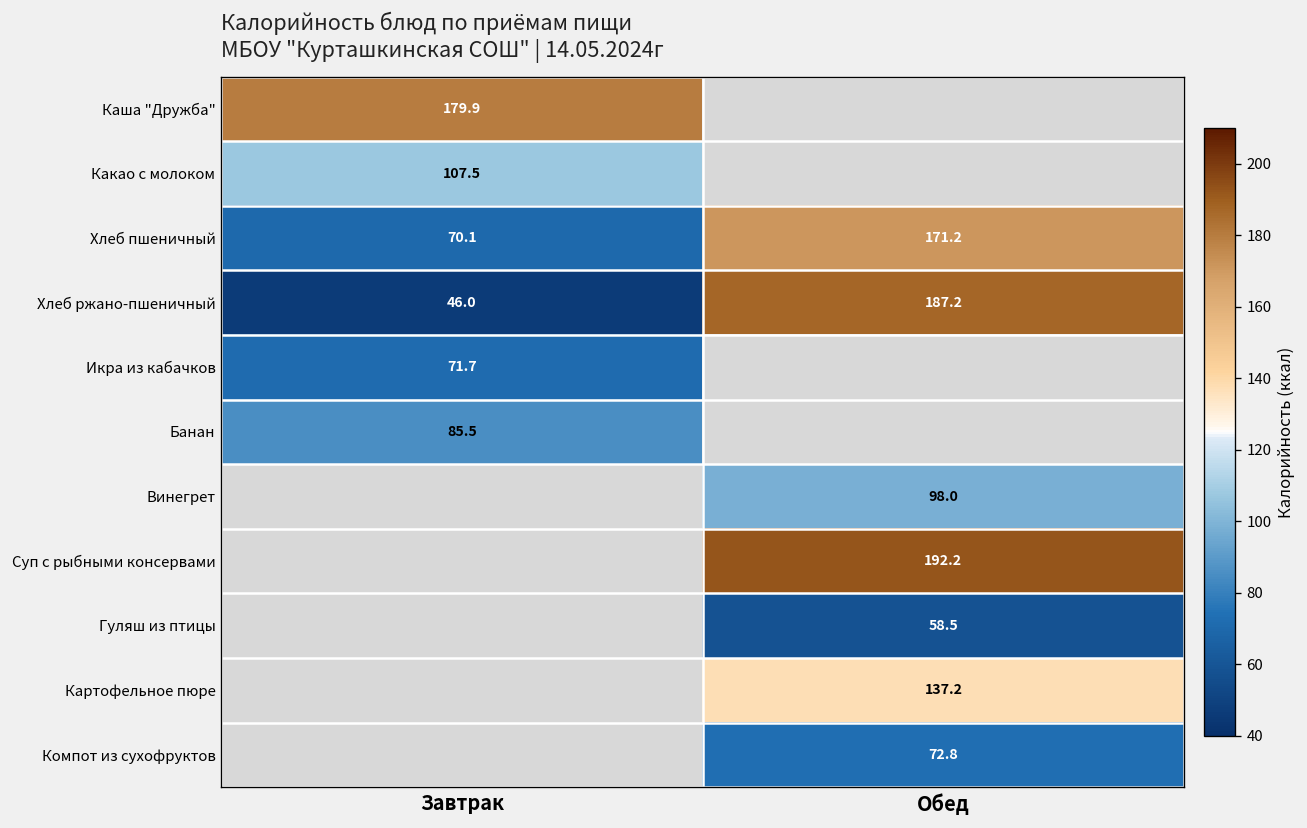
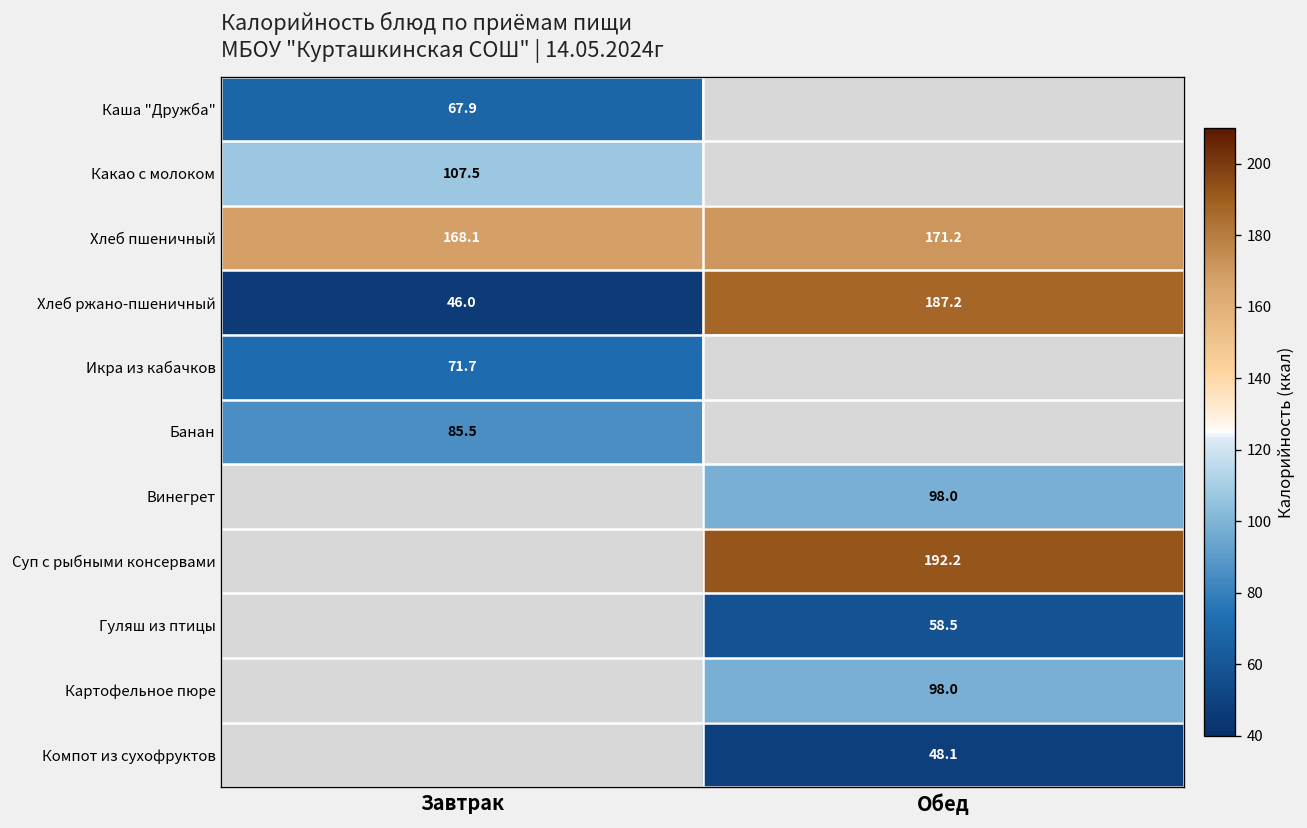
  {
    "Каша \"Дружба\"": {
-     "Завтрак": 179.9
+     "Завтрак": 67.9
    },
    "Какао с молоком": {
      "Завтрак": 107.5
    },
    "Хлеб пшеничный": {
-     "Завтрак": 70.1,
+     "Завтрак": 168.1,
      "Обед": 171.2
    },
    "Хлеб ржано-пшеничный": {
      "Завтрак": 46.0,
      "Обед": 187.2
    },
    "Икра из кабачков": {
      "Завтрак": 71.7
    },
    "Банан": {
      "Завтрак": 85.5
    },
    "Винегрет": {
      "Обед": 98.0
    },
    "Суп с рыбными консервами": {
      "Обед": 192.2
    },
    "Гуляш из птицы": {
      "Обед": 58.5
    },
    "Картофельное пюре": {
-     "Обед": 137.2
+     "Обед": 98.0
    },
    "Компот из сухофруктов": {
-     "Обед": 72.8
+     "Обед": 48.1
    }
  }
